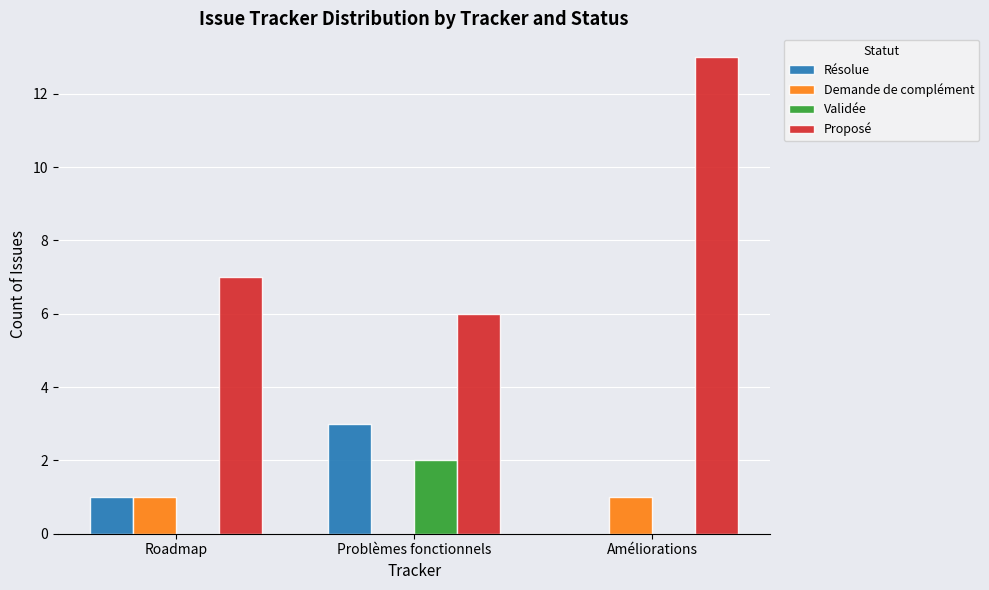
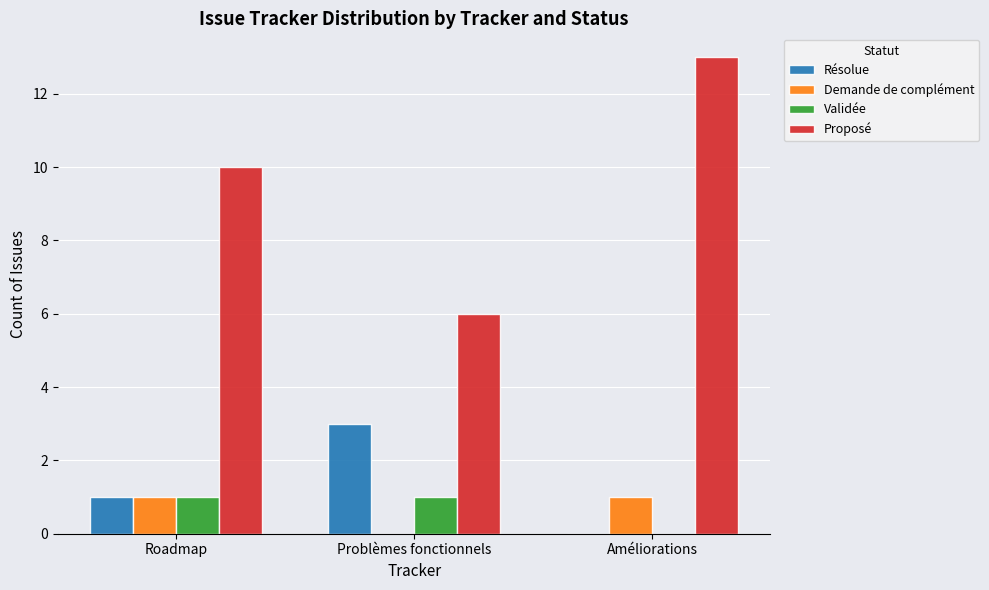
  {
    "Résolue": {
      "Roadmap": 1,
      "Problèmes fonctionnels": 3,
      "Améliorations": 0
    },
    "Demande de complément": {
      "Roadmap": 1,
      "Problèmes fonctionnels": 0,
      "Améliorations": 1
    },
    "Validée": {
-     "Roadmap": 0,
-     "Problèmes fonctionnels": 2,
+     "Roadmap": 1,
+     "Problèmes fonctionnels": 1,
      "Améliorations": 0
    },
    "Proposé": {
-     "Roadmap": 7,
+     "Roadmap": 10,
      "Problèmes fonctionnels": 6,
      "Améliorations": 13
    }
  }
